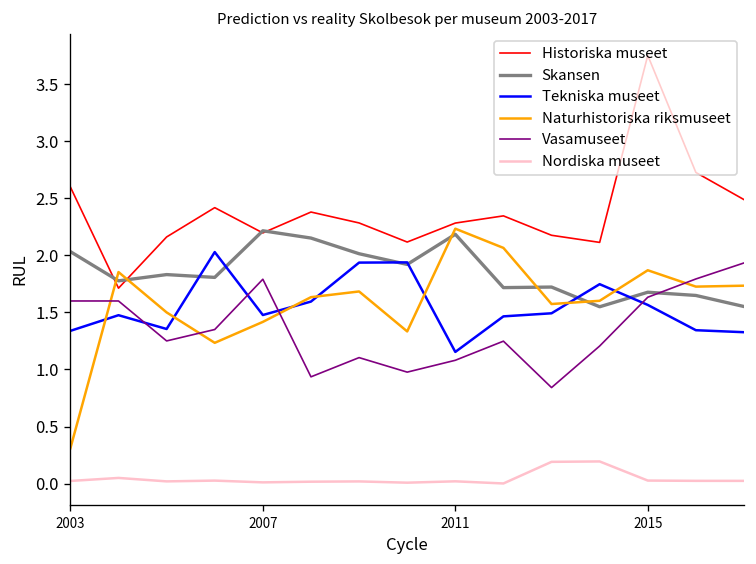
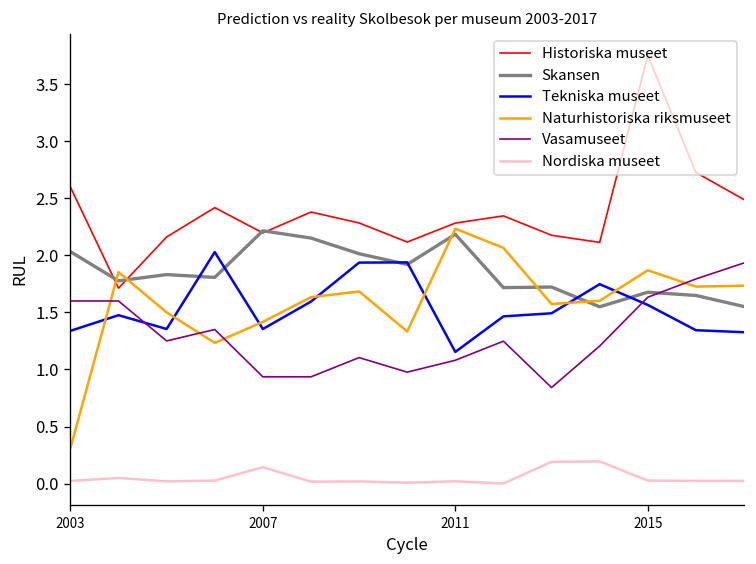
  {
    "Historiska museet": {
      "2003": 2.6,
      "2011": 2.3
    },
    "Skansen": {
      "2003": 2.0,
      "2011": 2.2,
      "2015": 1.7
    },
    "Tekniska museet": {
      "2003": 1.3,
-     "2007": 1.5,
+     "2007": 1.4,
      "2011": 1.2,
      "2015": 1.6
    },
    "Naturhistoriska riksmuseet": {
      "2003": 0.3,
      "2007": 1.4,
      "2011": 2.2,
      "2015": 1.9
    },
    "Vasamuseet": {
      "2003": 1.6,
-     "2007": 1.8,
+     "2007": 0.9,
      "2011": 1.1,
      "2015": 1.6
    },
    "Nordiska museet": {
      "2003": 0.0,
-     "2007": 0.0,
+     "2007": 0.1,
      "2011": 0.0,
      "2015": 0.0
    }
  }
